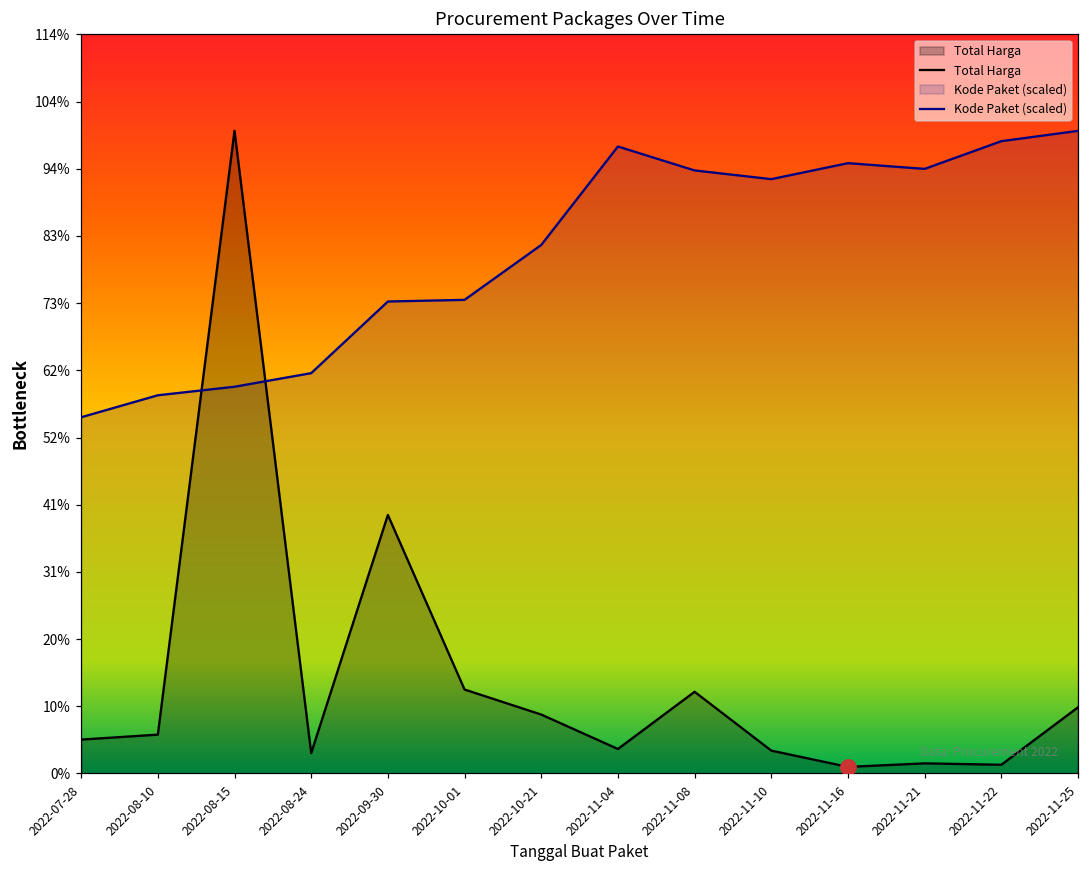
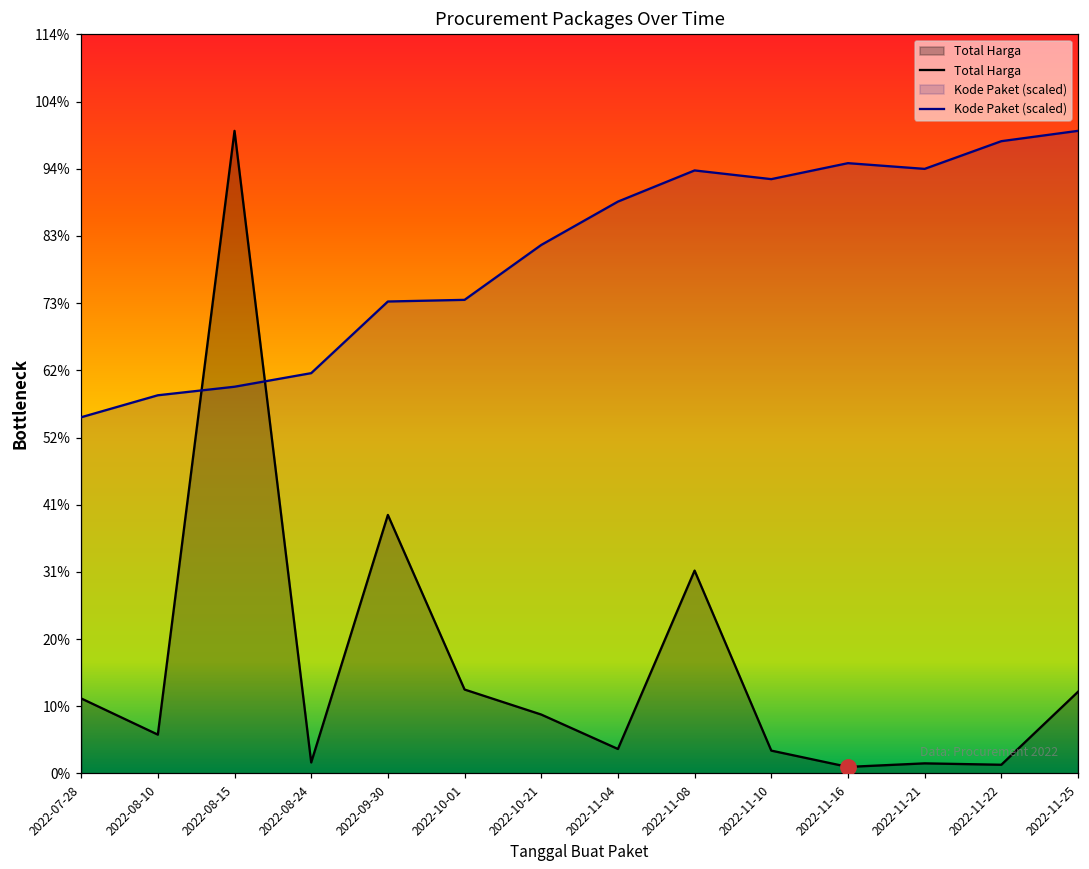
  {
    "Total Harga": {
-     "2022-07-28": "5%",
+     "2022-07-28": "12%",
      "2022-08-10": "6%",
      "2022-08-15": "99%",
-     "2022-08-24": "3%",
+     "2022-08-24": "2%",
      "2022-09-30": "40%",
      "2022-10-01": "13%",
      "2022-10-21": "9%",
      "2022-11-04": "4%",
-     "2022-11-08": "13%",
+     "2022-11-08": "31%",
      "2022-11-10": "4%",
      "2022-11-22": "1%",
-     "2022-11-25": "10%"
+     "2022-11-25": "13%"
    },
    "Kode Paket (scaled)": {
      "2022-07-28": "55%",
      "2022-08-10": "58%",
      "2022-08-15": "60%",
      "2022-08-24": "62%",
      "2022-09-30": "73%",
      "2022-10-01": "73%",
      "2022-10-21": "82%",
-     "2022-11-04": "97%",
+     "2022-11-04": "88%",
      "2022-11-08": "93%",
      "2022-11-10": "92%",
      "2022-11-16": "94%",
      "2022-11-21": "93%",
      "2022-11-22": "98%",
      "2022-11-25": "99%"
    }
  }
